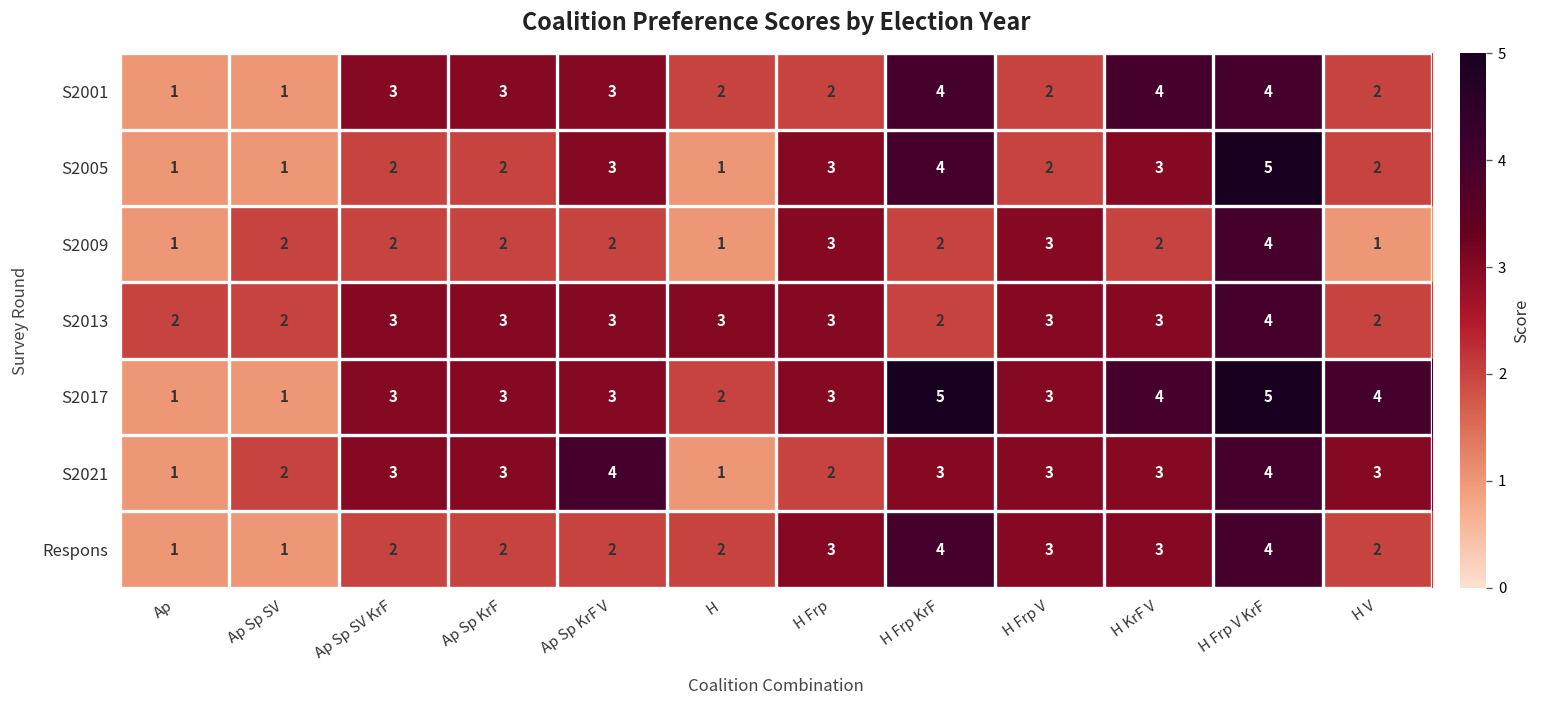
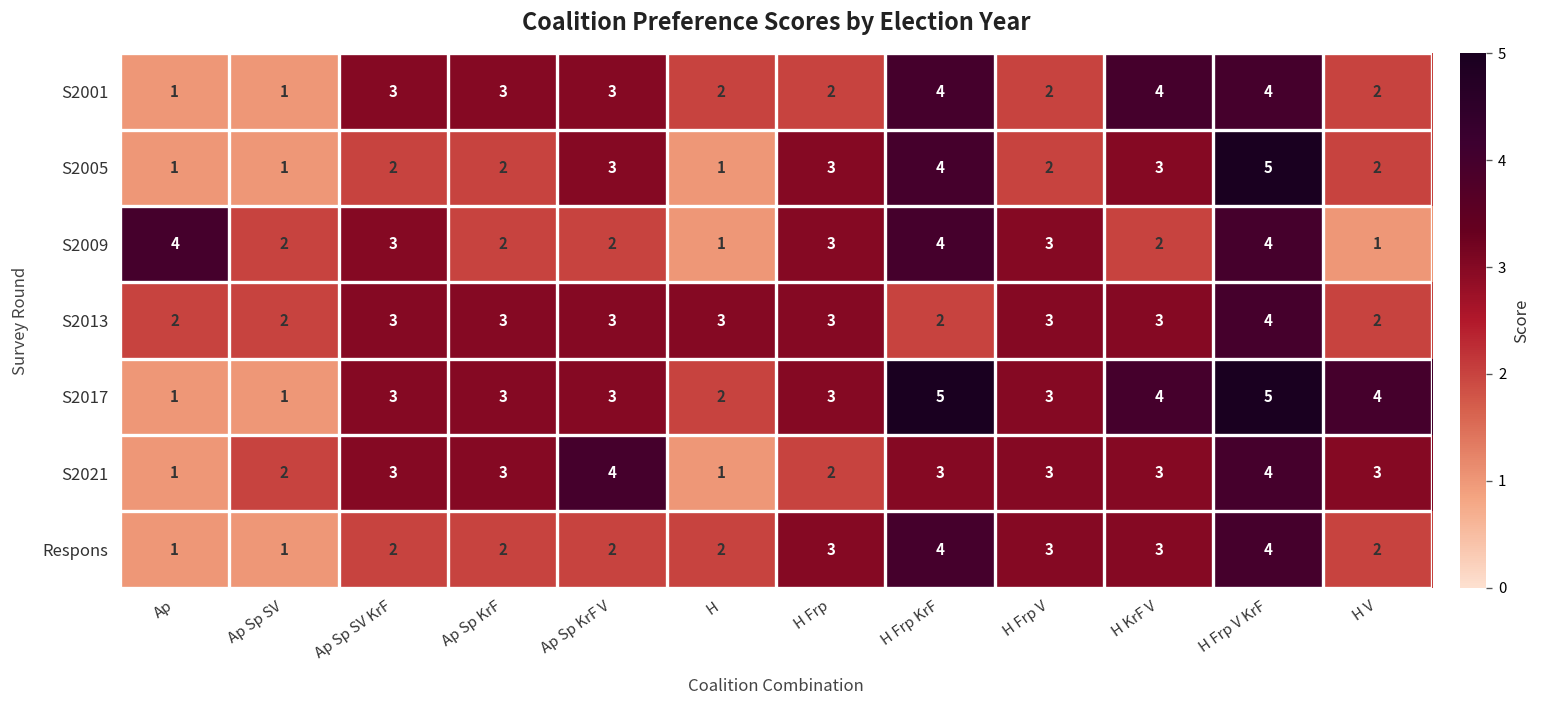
  {
    "S2001": {
      "Ap": 1,
      "Ap Sp SV": 1,
      "Ap Sp SV KrF": 3,
      "Ap Sp KrF": 3,
      "Ap Sp KrF V": 3,
      "H": 2,
      "H Frp": 2,
      "H Frp KrF": 4,
      "H Frp V": 2,
      "H KrF V": 4,
      "H Frp V KrF": 4,
      "H V": 2
    },
    "S2005": {
      "Ap": 1,
      "Ap Sp SV": 1,
      "Ap Sp SV KrF": 2,
      "Ap Sp KrF": 2,
      "Ap Sp KrF V": 3,
      "H": 1,
      "H Frp": 3,
      "H Frp KrF": 4,
      "H Frp V": 2,
      "H KrF V": 3,
      "H Frp V KrF": 5,
      "H V": 2
    },
    "S2009": {
-     "Ap": 1,
+     "Ap": 4,
      "Ap Sp SV": 2,
-     "Ap Sp SV KrF": 2,
+     "Ap Sp SV KrF": 3,
      "Ap Sp KrF": 2,
      "Ap Sp KrF V": 2,
      "H": 1,
      "H Frp": 3,
-     "H Frp KrF": 2,
+     "H Frp KrF": 4,
      "H Frp V": 3,
      "H KrF V": 2,
      "H Frp V KrF": 4,
      "H V": 1
    },
    "S2013": {
      "Ap": 2,
      "Ap Sp SV": 2,
      "Ap Sp SV KrF": 3,
      "Ap Sp KrF": 3,
      "Ap Sp KrF V": 3,
      "H": 3,
      "H Frp": 3,
      "H Frp KrF": 2,
      "H Frp V": 3,
      "H KrF V": 3,
      "H Frp V KrF": 4,
      "H V": 2
    },
    "S2017": {
      "Ap": 1,
      "Ap Sp SV": 1,
      "Ap Sp SV KrF": 3,
      "Ap Sp KrF": 3,
      "Ap Sp KrF V": 3,
      "H": 2,
      "H Frp": 3,
      "H Frp KrF": 5,
      "H Frp V": 3,
      "H KrF V": 4,
      "H Frp V KrF": 5,
      "H V": 4
    },
    "S2021": {
      "Ap": 1,
      "Ap Sp SV": 2,
      "Ap Sp SV KrF": 3,
      "Ap Sp KrF": 3,
      "Ap Sp KrF V": 4,
      "H": 1,
      "H Frp": 2,
      "H Frp KrF": 3,
      "H Frp V": 3,
      "H KrF V": 3,
      "H Frp V KrF": 4,
      "H V": 3
    },
    "Respons": {
      "Ap": 1,
      "Ap Sp SV": 1,
      "Ap Sp SV KrF": 2,
      "Ap Sp KrF": 2,
      "Ap Sp KrF V": 2,
      "H": 2,
      "H Frp": 3,
      "H Frp KrF": 4,
      "H Frp V": 3,
      "H KrF V": 3,
      "H Frp V KrF": 4,
      "H V": 2
    }
  }
